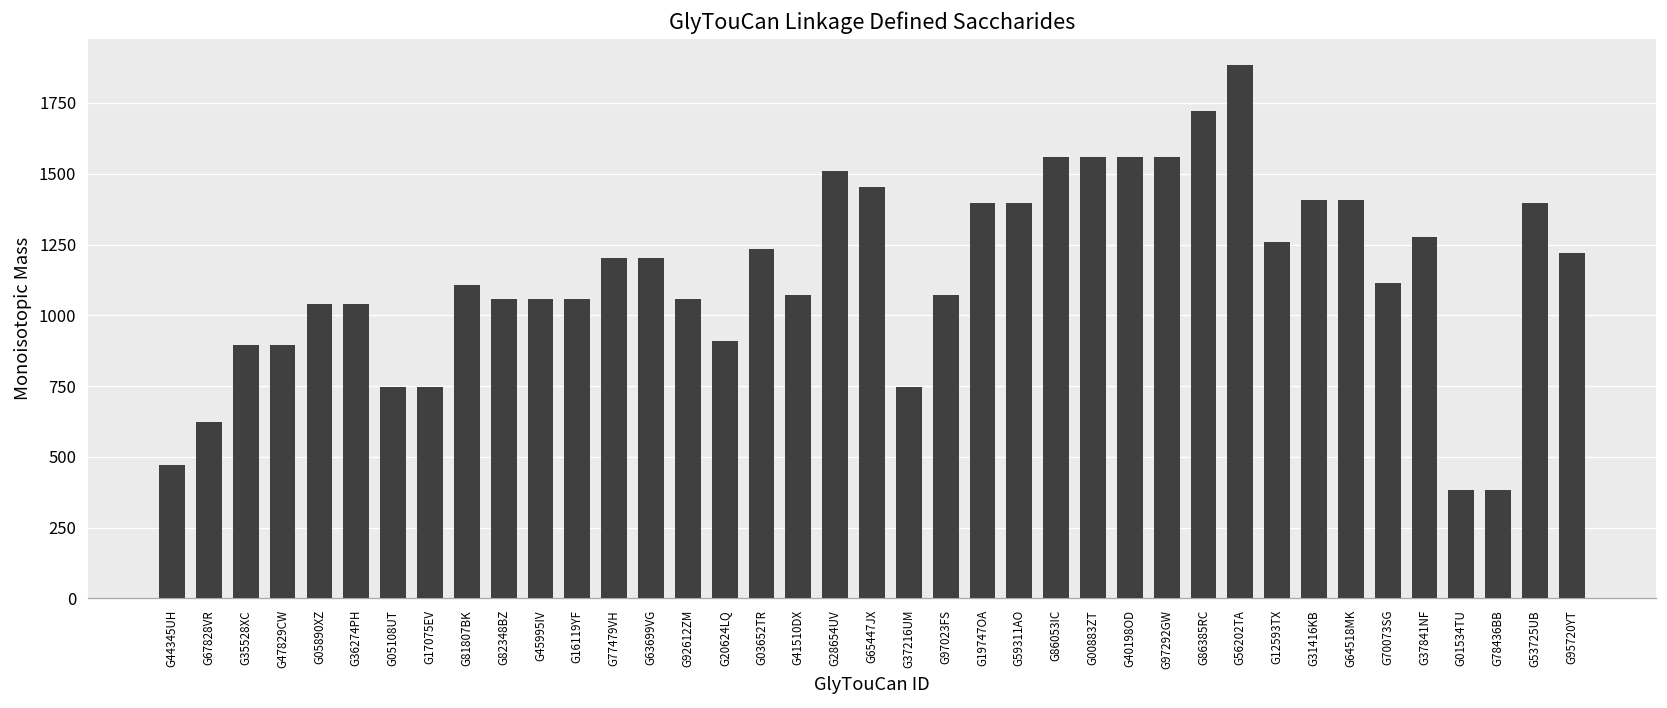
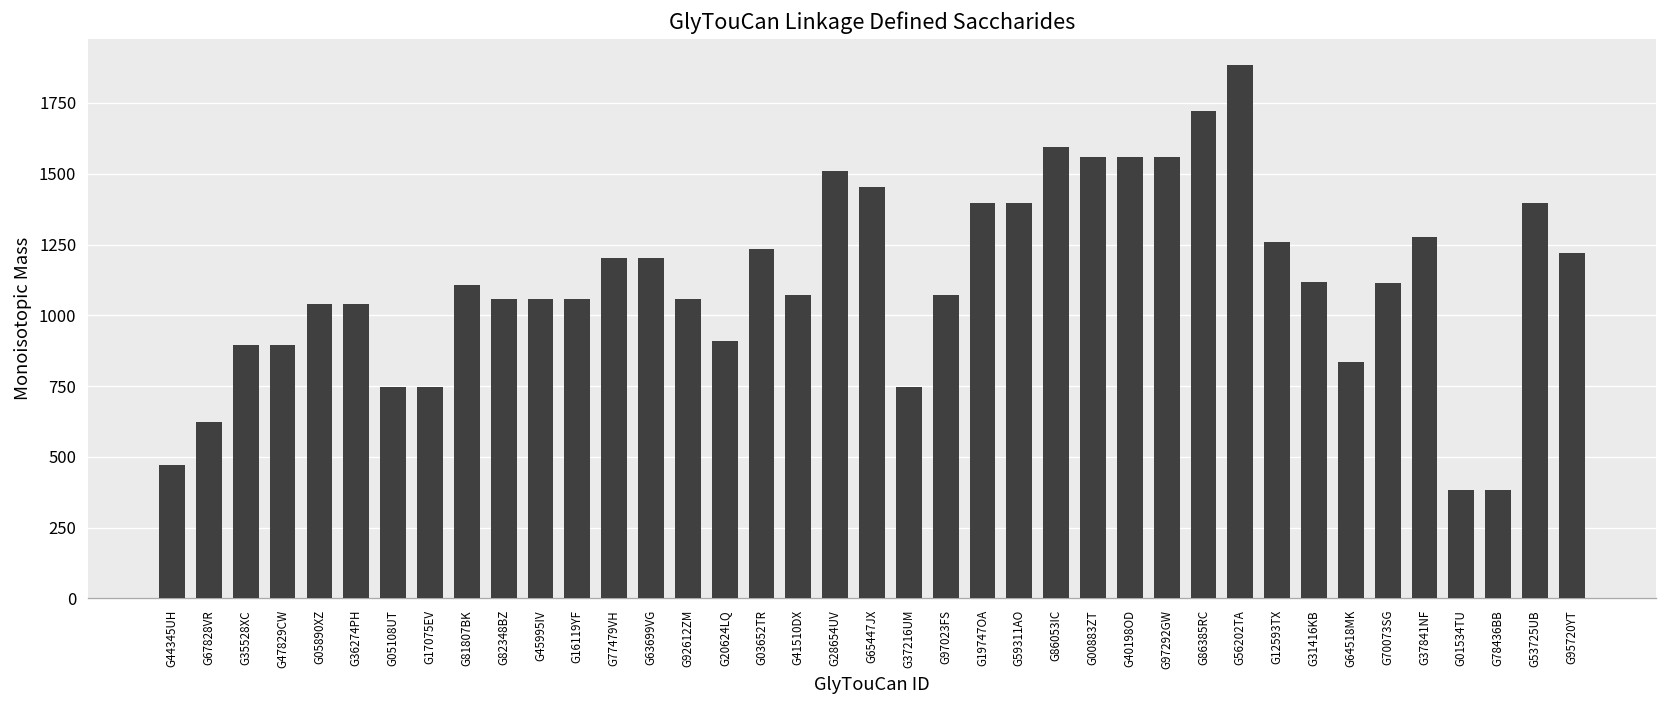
  {
    "G44345UH": 470,
    "G67828VR": 620,
    "G35528XC": 890,
    "G47829CW": 890,
    "G05890XZ": 1040,
    "G36274PH": 1040,
    "G05108UT": 750,
    "G17075EV": 750,
    "G81807BK": 1110,
    "G82348BZ": 1060,
    "G45995IV": 1060,
    "G16119YF": 1060,
    "G77479VH": 1200,
    "G63699VG": 1200,
    "G92612ZM": 1060,
    "G20624LQ": 910,
    "G03652TR": 1230,
    "G41510DX": 1070,
    "G28654UV": 1510,
    "G65447JX": 1450,
    "G37216UM": 750,
    "G97023FS": 1070,
    "G19747OA": 1400,
    "G59311AO": 1400,
-   "G86053IC": 1560,
+   "G86053IC": 1590,
    "G00883ZT": 1560,
    "G40198OD": 1560,
    "G97292GW": 1560,
    "G86385RC": 1720,
    "G56202TA": 1880,
    "G12593TX": 1260,
-   "G31416KB": 1410,
-   "G64518MK": 1410,
+   "G31416KB": 1120,
+   "G64518MK": 840,
    "G70073SG": 1110,
    "G37841NF": 1280,
    "G01534TU": 380,
    "G78436BB": 380,
    "G53725UB": 1400,
    "G95720YT": 1220
  }
